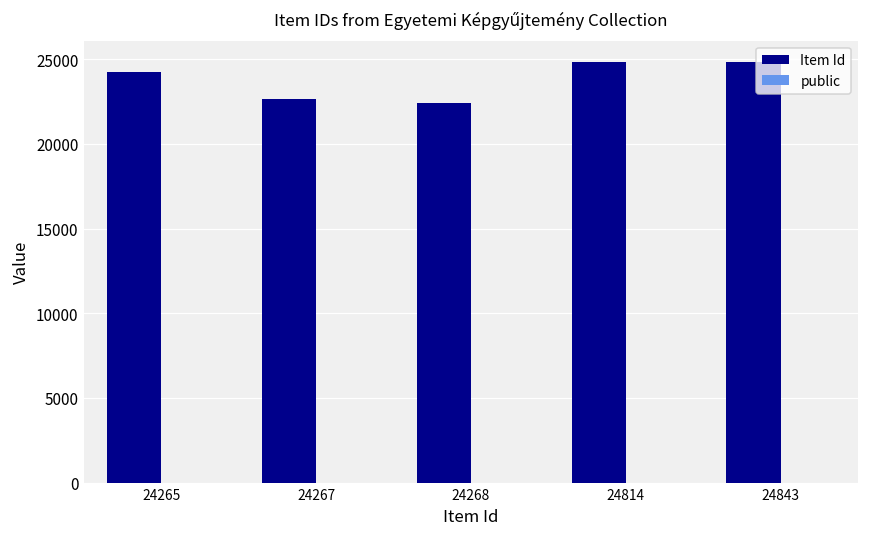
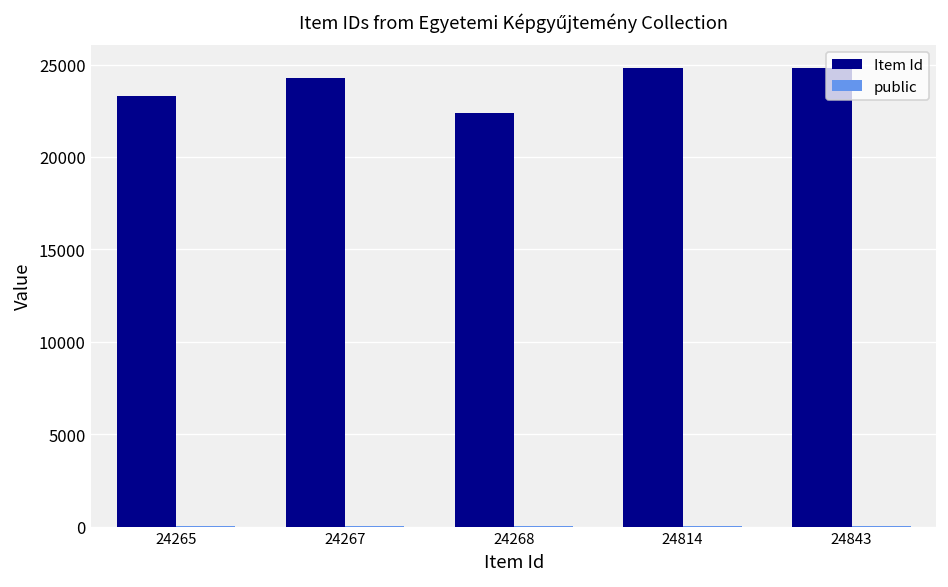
  {
    "Item Id": {
-     "24265": 24300,
-     "24267": 22700,
+     "24265": 23300,
+     "24267": 24300,
      "24268": 22400,
      "24814": 24800,
      "24843": 24800
    }
  }
